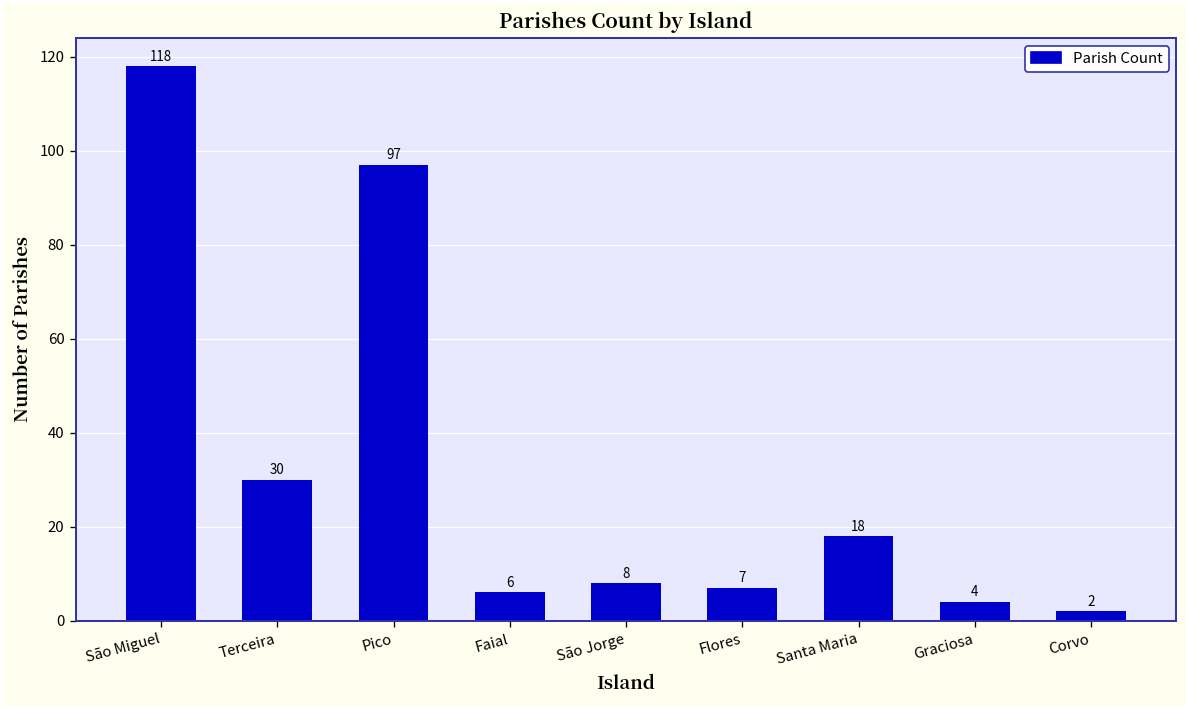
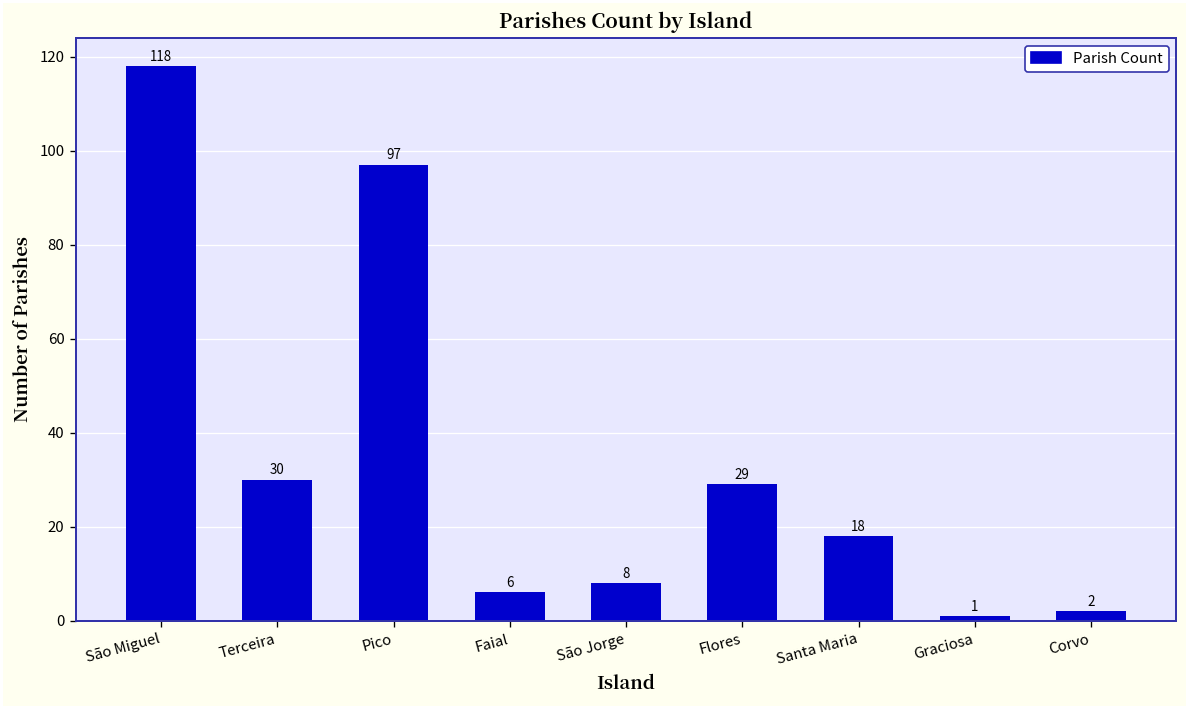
  {
    "São Miguel": 118,
    "Terceira": 30,
    "Pico": 97,
    "Faial": 6,
    "São Jorge": 8,
-   "Flores": 7,
+   "Flores": 29,
    "Santa Maria": 18,
-   "Graciosa": 4,
+   "Graciosa": 1,
    "Corvo": 2
  }
